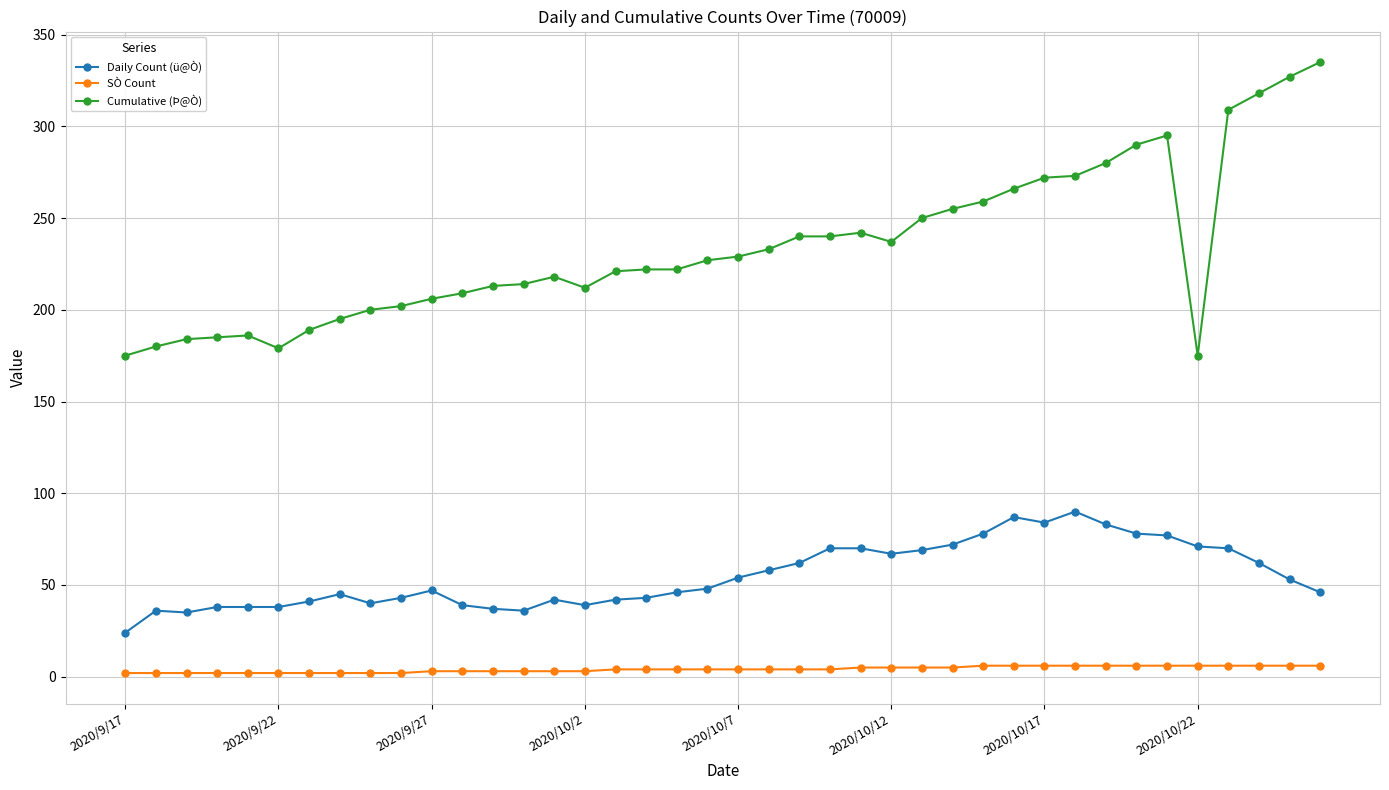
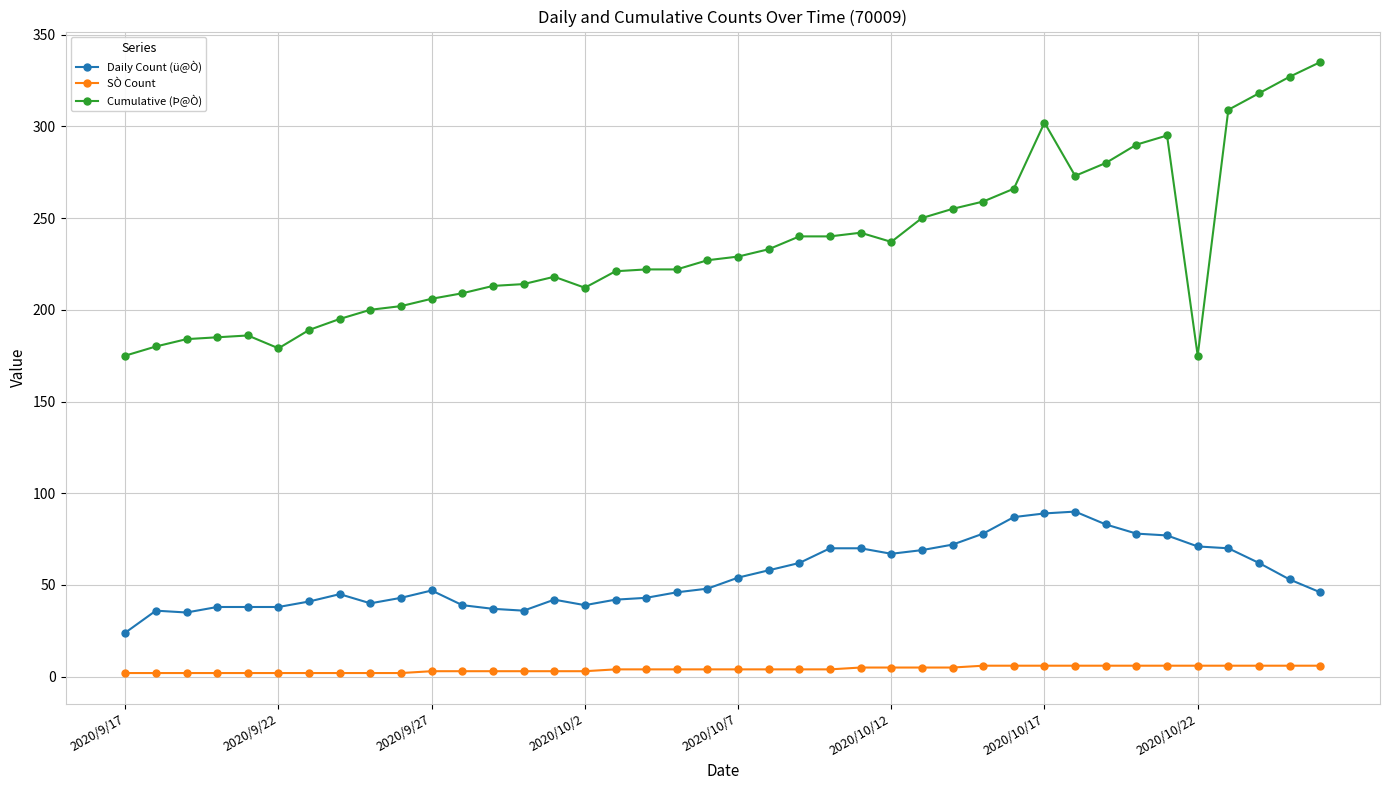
  {
    "Daily Count (ü@Ò)": {
      "2020/9/17": 24,
      "2020/9/22": 38,
      "2020/9/27": 47,
      "2020/10/2": 39,
      "2020/10/7": 54,
      "2020/10/12": 67,
-     "2020/10/17": 84,
+     "2020/10/17": 89,
      "2020/10/22": 71
    },
    "SÒ Count": {
      "2020/9/17": 2,
      "2020/9/22": 2,
      "2020/9/27": 3,
      "2020/10/2": 3,
      "2020/10/7": 4,
      "2020/10/12": 5,
      "2020/10/17": 6,
      "2020/10/22": 6
    },
    "Cumulative (Þ@Ò)": {
      "2020/9/17": 175,
      "2020/9/22": 179,
      "2020/9/27": 206,
      "2020/10/2": 212,
      "2020/10/7": 229,
      "2020/10/12": 237,
-     "2020/10/17": 272,
+     "2020/10/17": 302,
      "2020/10/22": 175
    }
  }
